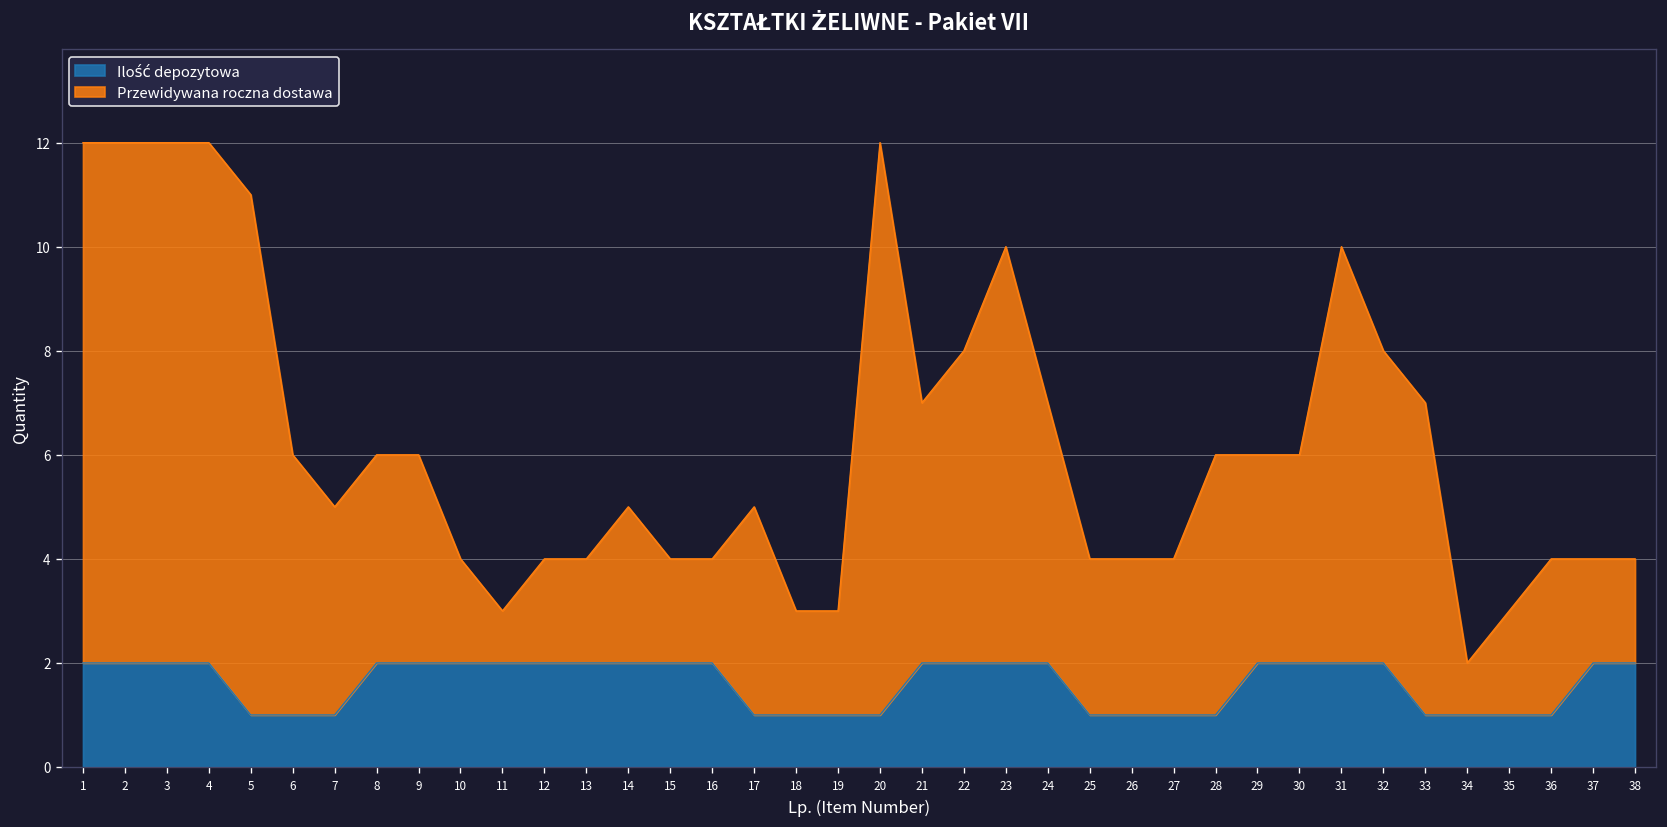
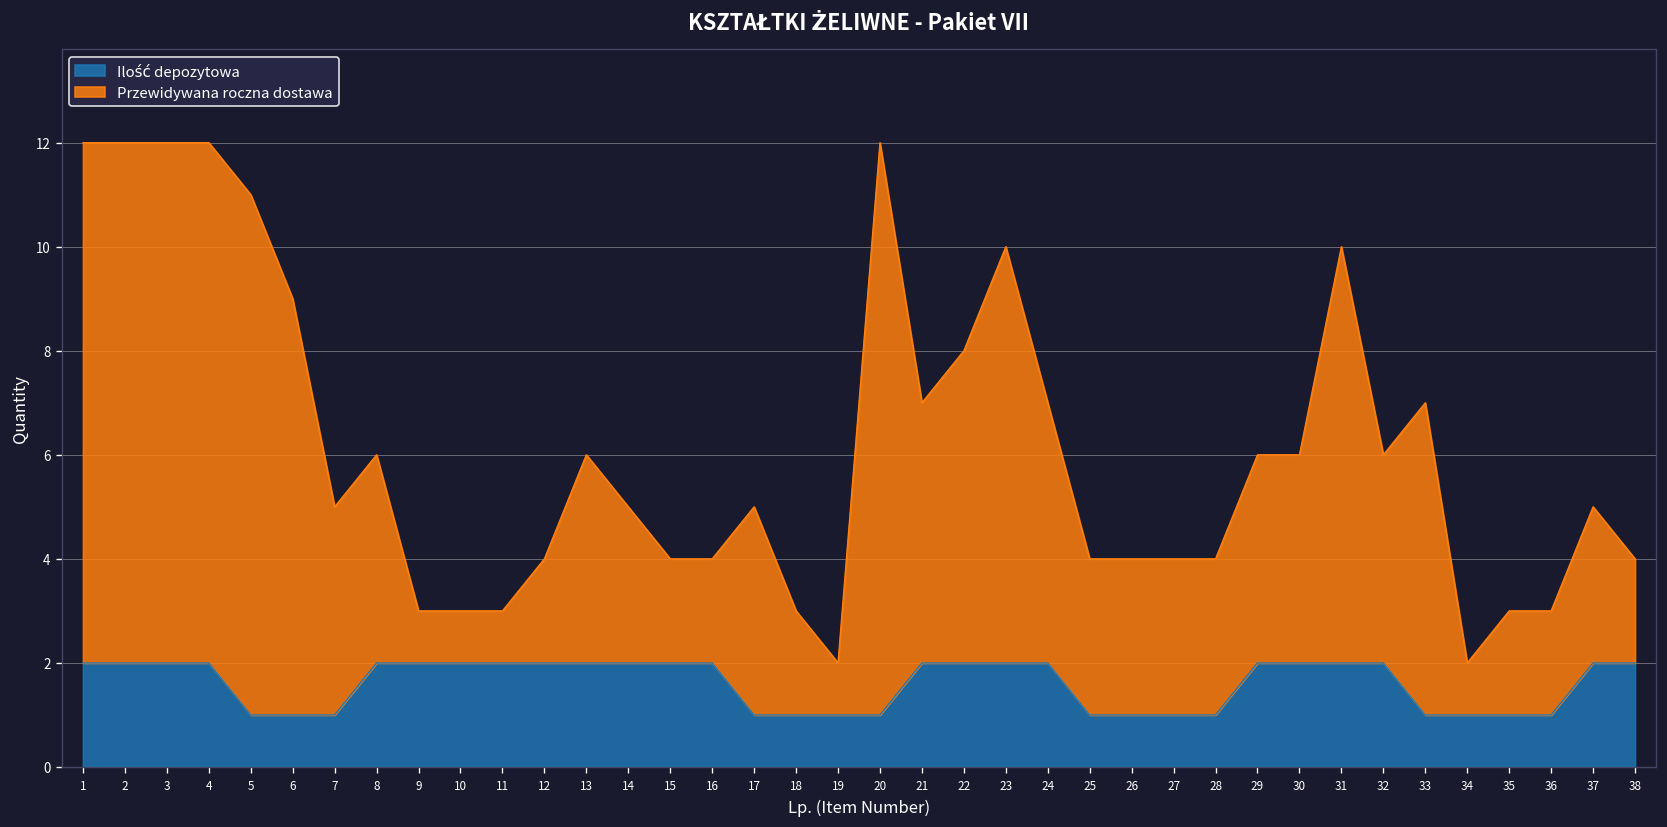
  {
    "Ilość depozytowa": {
      "1": 2,
      "2": 2,
      "3": 2,
      "4": 2,
      "5": 1,
      "6": 1,
      "7": 1,
      "8": 2,
      "9": 2,
      "10": 2,
      "11": 2,
      "12": 2,
      "13": 2,
      "14": 2,
      "15": 2,
      "16": 2,
      "17": 1,
      "18": 1,
      "19": 1,
      "20": 1,
      "21": 2,
      "22": 2,
      "23": 2,
      "24": 2,
      "25": 1,
      "26": 1,
      "27": 1,
      "28": 1,
      "29": 2,
      "30": 2,
      "31": 2,
      "32": 2,
      "33": 1,
      "34": 1,
      "35": 1,
      "36": 1,
      "37": 2,
      "38": 2
    },
    "Przewidywana roczna dostawa": {
      "1": 10,
      "2": 10,
      "3": 10,
      "4": 10,
      "5": 10,
-     "6": 5,
+     "6": 8,
      "7": 4,
      "8": 4,
-     "9": 4,
-     "10": 2,
+     "9": 1,
+     "10": 1,
      "11": 1,
      "12": 2,
-     "13": 2,
+     "13": 4,
      "14": 3,
      "15": 2,
      "16": 2,
      "17": 4,
      "18": 2,
-     "19": 2,
+     "19": 1,
      "20": 11,
      "21": 5,
      "22": 6,
      "23": 8,
      "24": 5,
      "25": 3,
      "26": 3,
      "27": 3,
-     "28": 5,
+     "28": 3,
      "29": 4,
      "30": 4,
      "31": 8,
-     "32": 6,
+     "32": 4,
      "33": 6,
      "34": 1,
      "35": 2,
-     "36": 3,
-     "37": 2,
+     "36": 2,
+     "37": 3,
      "38": 2
    }
  }
